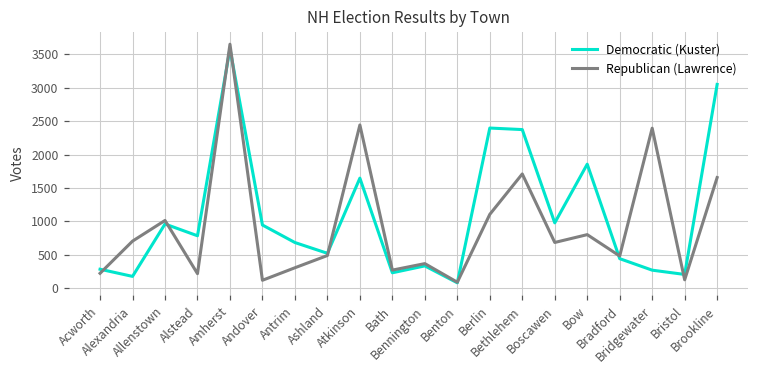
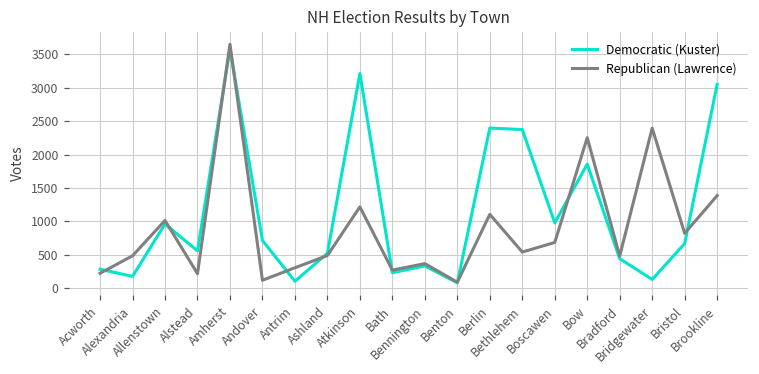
  {
    "Democratic (Kuster)": {
      "Acworth": 300,
      "Alexandria": 200,
      "Allenstown": 1000,
-     "Alstead": 800,
+     "Alstead": 600,
      "Amherst": 3600,
-     "Andover": 900,
-     "Antrim": 700,
-     "Atkinson": 1600,
+     "Andover": 700,
+     "Antrim": 100,
+     "Atkinson": 3200,
      "Berlin": 2400,
      "Bethlehem": 2400,
      "Boscawen": 1000,
      "Bow": 1900,
-     "Bridgewater": 300,
-     "Bristol": 200,
+     "Bridgewater": 100,
+     "Bristol": 700,
      "Brookline": 3000
    },
    "Republican (Lawrence)": {
      "Acworth": 200,
-     "Alexandria": 700,
+     "Alexandria": 500,
      "Allenstown": 1000,
      "Alstead": 200,
      "Amherst": 3600,
      "Andover": 100,
      "Antrim": 300,
-     "Atkinson": 2400,
+     "Atkinson": 1200,
      "Berlin": 1100,
-     "Bethlehem": 1700,
+     "Bethlehem": 500,
      "Boscawen": 700,
-     "Bow": 800,
+     "Bow": 2300,
      "Bridgewater": 2400,
-     "Bristol": 100,
-     "Brookline": 1700
+     "Bristol": 800,
+     "Brookline": 1400
    }
  }
